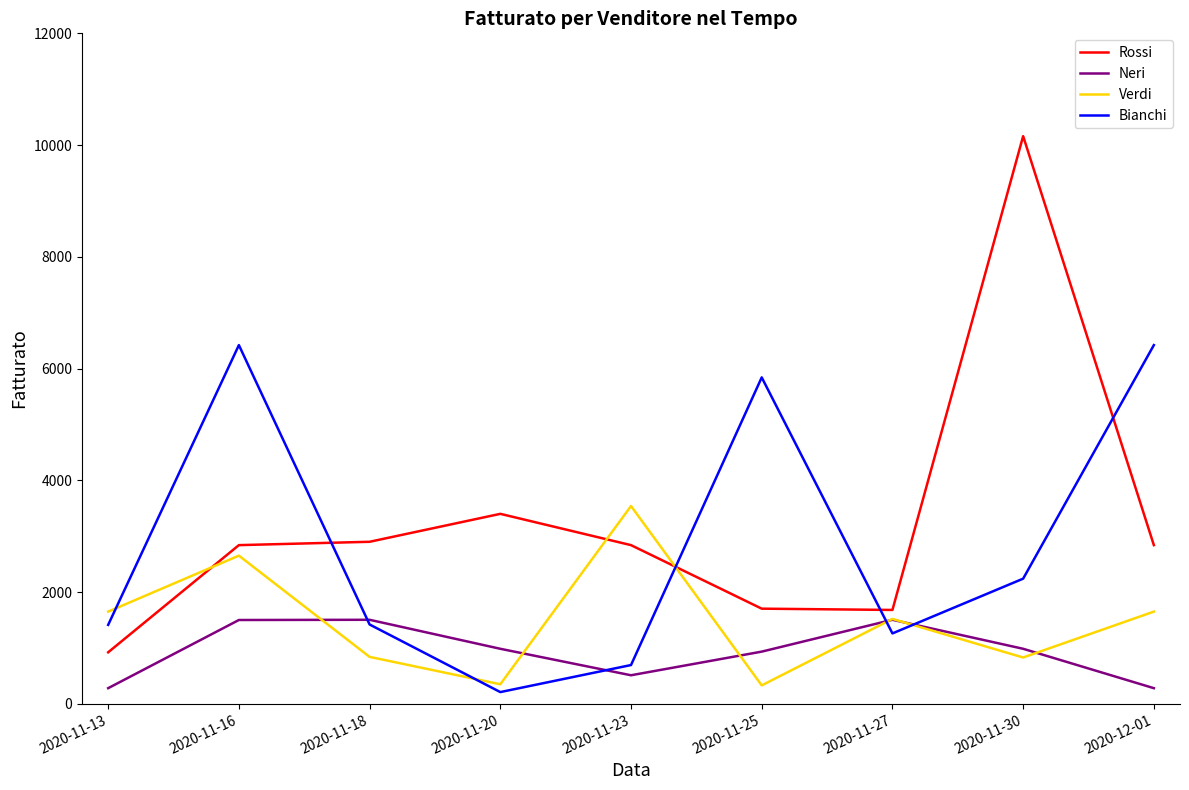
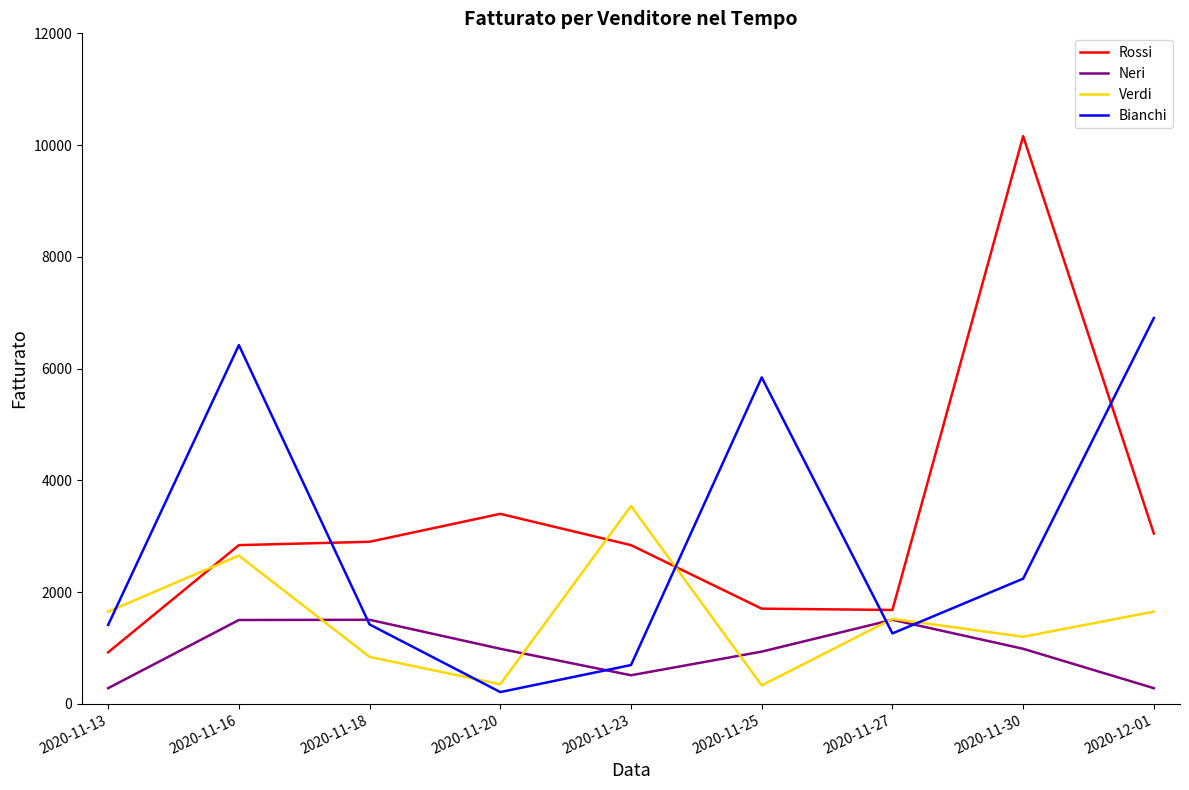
  {
    "Rossi": {
      "2020-11-13": 900,
      "2020-11-16": 2800,
      "2020-11-18": 2900,
      "2020-11-20": 3400,
      "2020-11-23": 2800,
      "2020-11-25": 1700,
      "2020-11-27": 1700,
      "2020-11-30": 10200,
-     "2020-12-01": 2800
+     "2020-12-01": 3000
    },
    "Neri": {
      "2020-11-13": 300,
      "2020-11-16": 1500,
      "2020-11-18": 1500,
      "2020-11-20": 1000,
      "2020-11-23": 500,
      "2020-11-25": 900,
      "2020-11-30": 1000,
      "2020-12-01": 300
    },
    "Verdi": {
      "2020-11-13": 1700,
      "2020-11-16": 2700,
      "2020-11-18": 800,
      "2020-11-20": 400,
      "2020-11-23": 3500,
      "2020-11-25": 300,
-     "2020-11-30": 800,
+     "2020-11-30": 1200,
      "2020-12-01": 1700
    },
    "Bianchi": {
      "2020-11-13": 1400,
      "2020-11-16": 6400,
      "2020-11-18": 1400,
      "2020-11-20": 200,
      "2020-11-23": 700,
      "2020-11-25": 5800,
      "2020-11-27": 1300,
      "2020-11-30": 2200,
-     "2020-12-01": 6400
+     "2020-12-01": 6900
    }
  }
